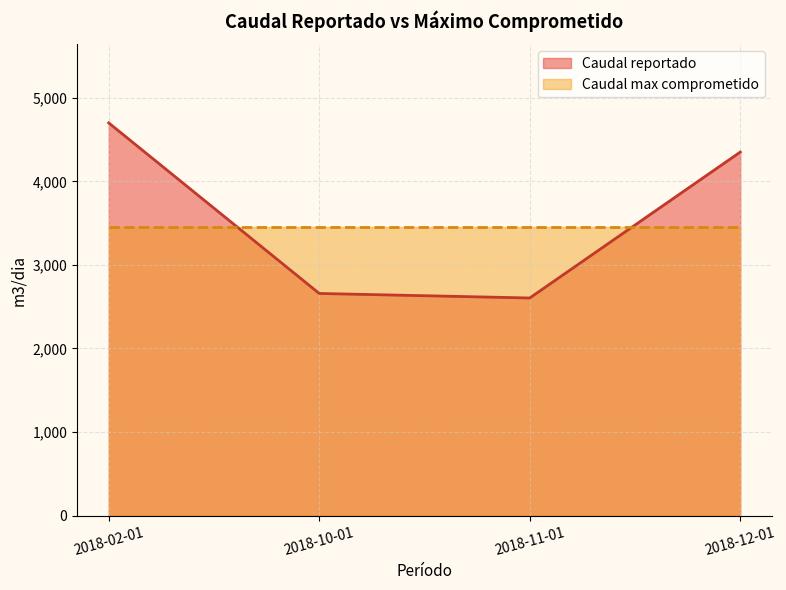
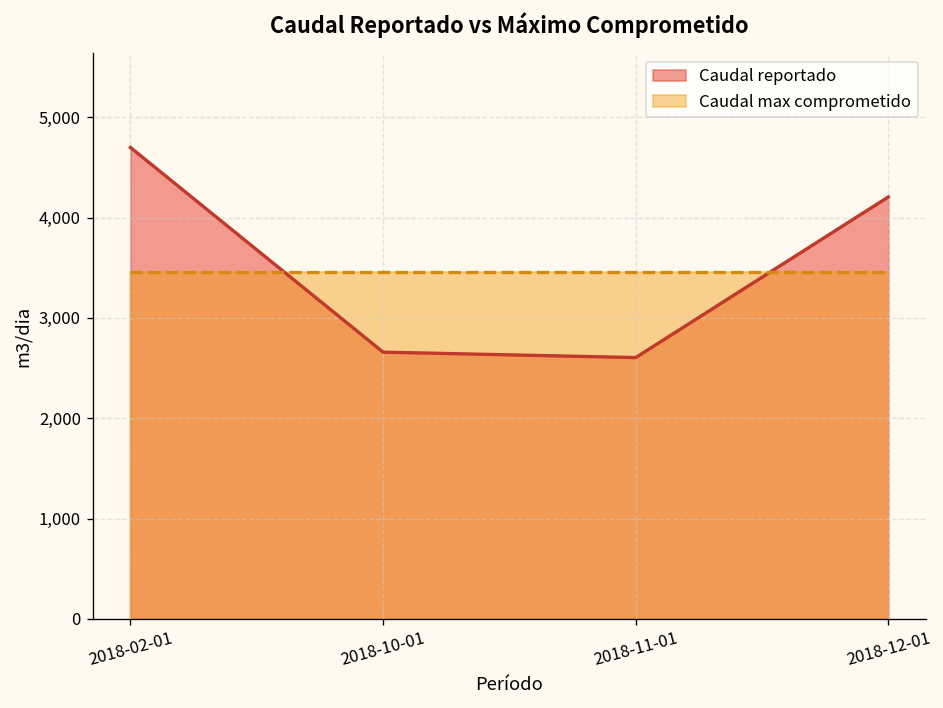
  {
    "Caudal reportado": {
      "2018-02-01": "4,700",
      "2018-10-01": "2,700",
      "2018-11-01": "2,600",
-     "2018-12-01": "4,300"
+     "2018-12-01": "4,200"
    },
    "Caudal max comprometido": {
      "2018-02-01": "3,500",
      "2018-10-01": "3,500",
      "2018-11-01": "3,500",
      "2018-12-01": "3,500"
    }
  }
